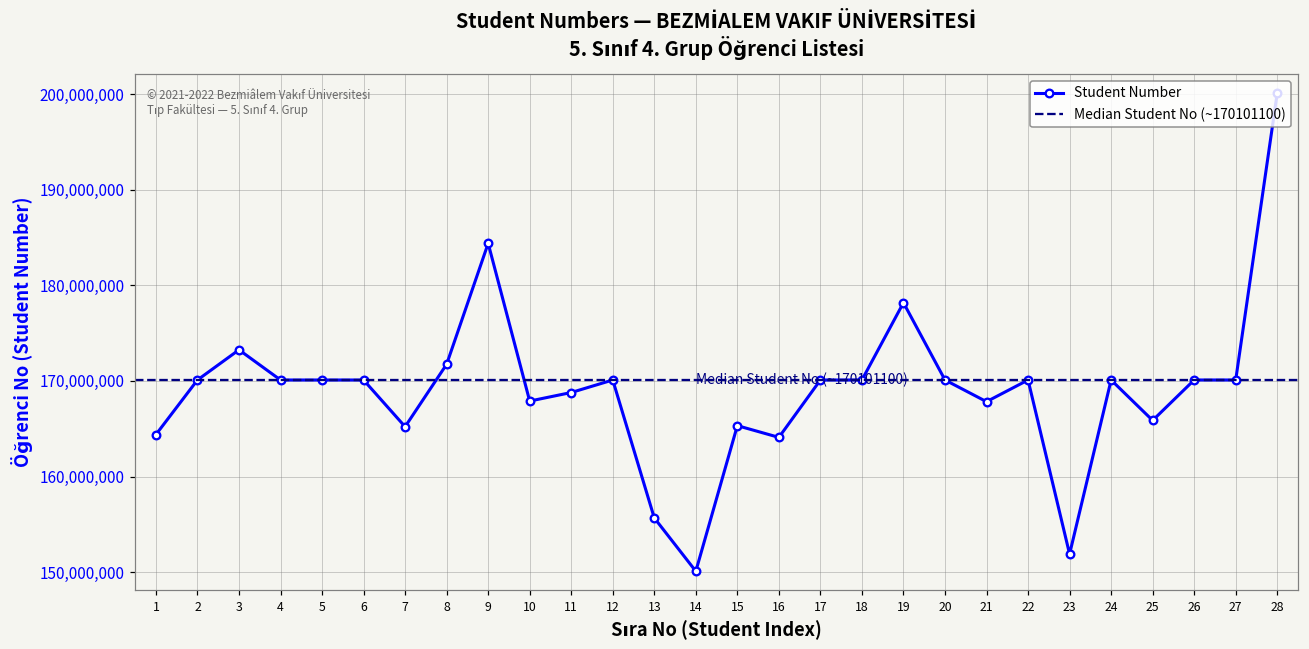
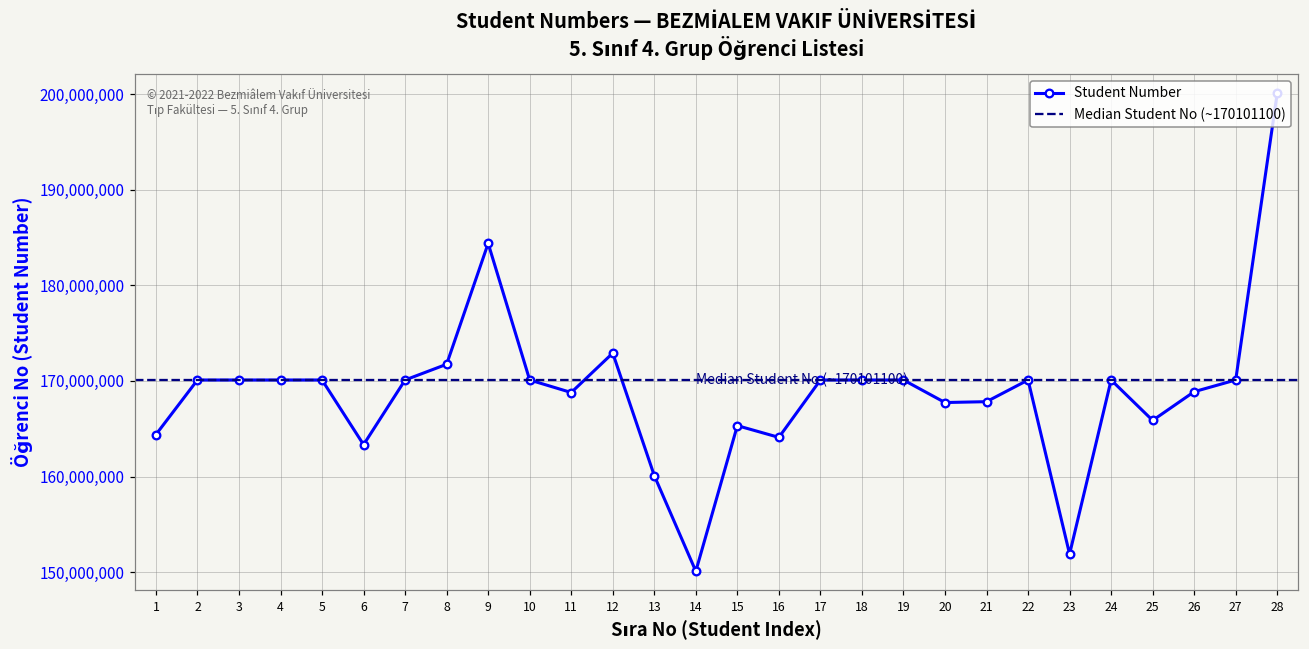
  {
    "1": "164,000,000",
    "2": "170,000,000",
-   "3": "173,000,000",
+   "3": "170,000,000",
    "4": "170,000,000",
    "5": "170,000,000",
-   "6": "170,000,000",
-   "7": "165,000,000",
+   "6": "163,000,000",
+   "7": "170,000,000",
    "8": "172,000,000",
    "9": "184,000,000",
-   "10": "168,000,000",
+   "10": "170,000,000",
    "11": "169,000,000",
-   "12": "170,000,000",
-   "13": "156,000,000",
+   "12": "173,000,000",
+   "13": "160,000,000",
    "14": "150,000,000",
    "15": "165,000,000",
    "16": "164,000,000",
-   "19": "178,000,000",
-   "20": "170,000,000",
+   "19": "170,000,000",
+   "20": "168,000,000",
    "21": "168,000,000",
    "22": "170,000,000",
    "23": "152,000,000",
    "24": "170,000,000",
    "25": "166,000,000",
-   "26": "170,000,000",
+   "26": "169,000,000",
    "27": "170,000,000"
  }
